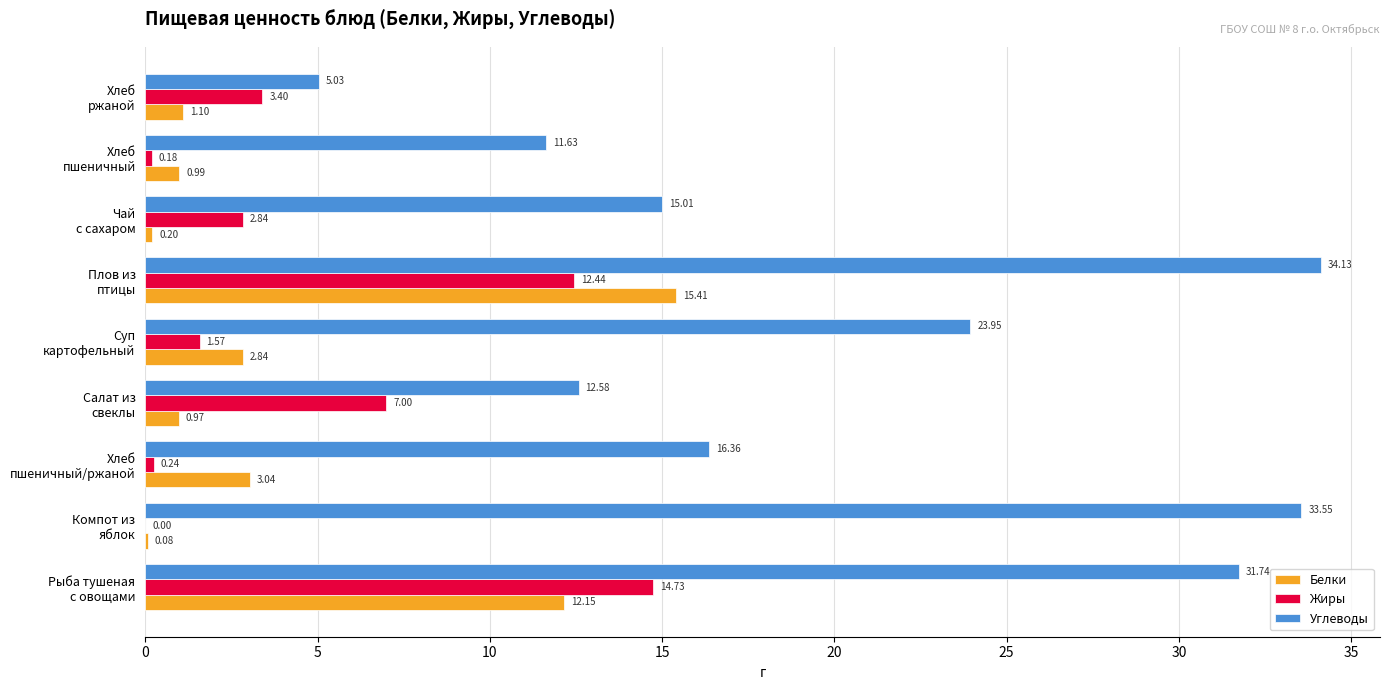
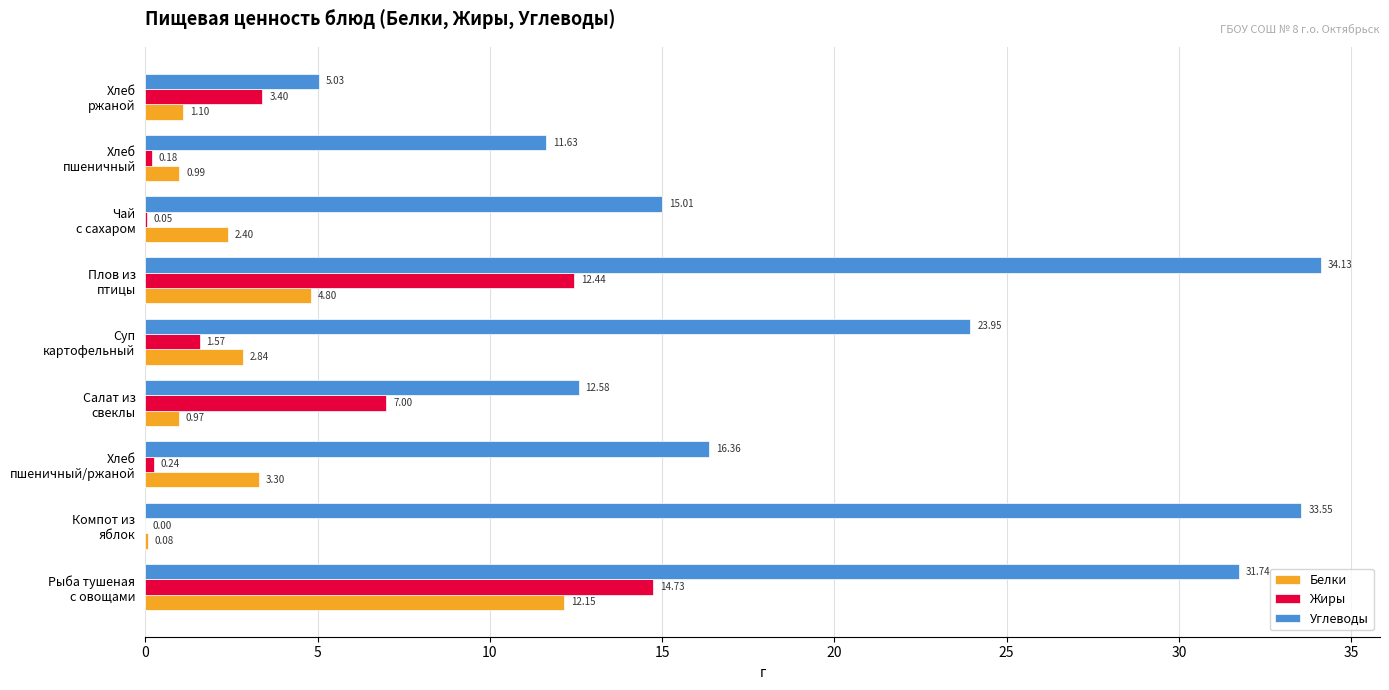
  {
    "Белки": {
      "Хлеб ржаной": 1.10,
      "Хлеб пшеничный": 0.99,
-     "Чай с сахаром": 0.20,
-     "Плов из птицы": 15.41,
+     "Чай с сахаром": 2.40,
+     "Плов из птицы": 4.80,
      "Суп картофельный": 2.84,
      "Салат из свеклы": 0.97,
-     "Хлеб пшеничный/ржаной": 3.04,
+     "Хлеб пшеничный/ржаной": 3.30,
      "Компот из яблок": 0.08,
      "Рыба тушеная с овощами": 12.15
    },
    "Жиры": {
      "Хлеб ржаной": 3.40,
      "Хлеб пшеничный": 0.18,
-     "Чай с сахаром": 2.84,
+     "Чай с сахаром": 0.05,
      "Плов из птицы": 12.44,
      "Суп картофельный": 1.57,
      "Салат из свеклы": 7.00,
      "Хлеб пшеничный/ржаной": 0.24,
      "Компот из яблок": 0.00,
      "Рыба тушеная с овощами": 14.73
    },
    "Углеводы": {
      "Хлеб ржаной": 5.03,
      "Хлеб пшеничный": 11.63,
      "Чай с сахаром": 15.01,
      "Плов из птицы": 34.13,
      "Суп картофельный": 23.95,
      "Салат из свеклы": 12.58,
      "Хлеб пшеничный/ржаной": 16.36,
      "Компот из яблок": 33.55
    }
  }
